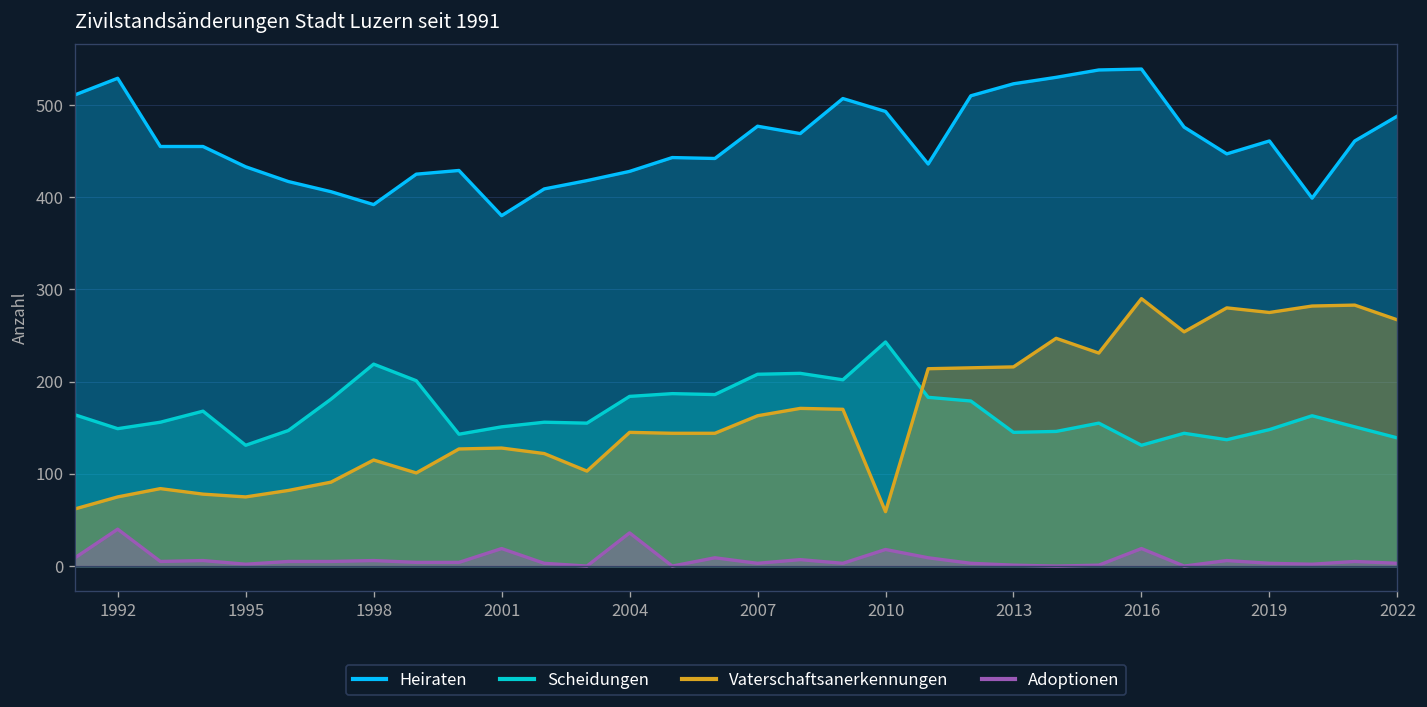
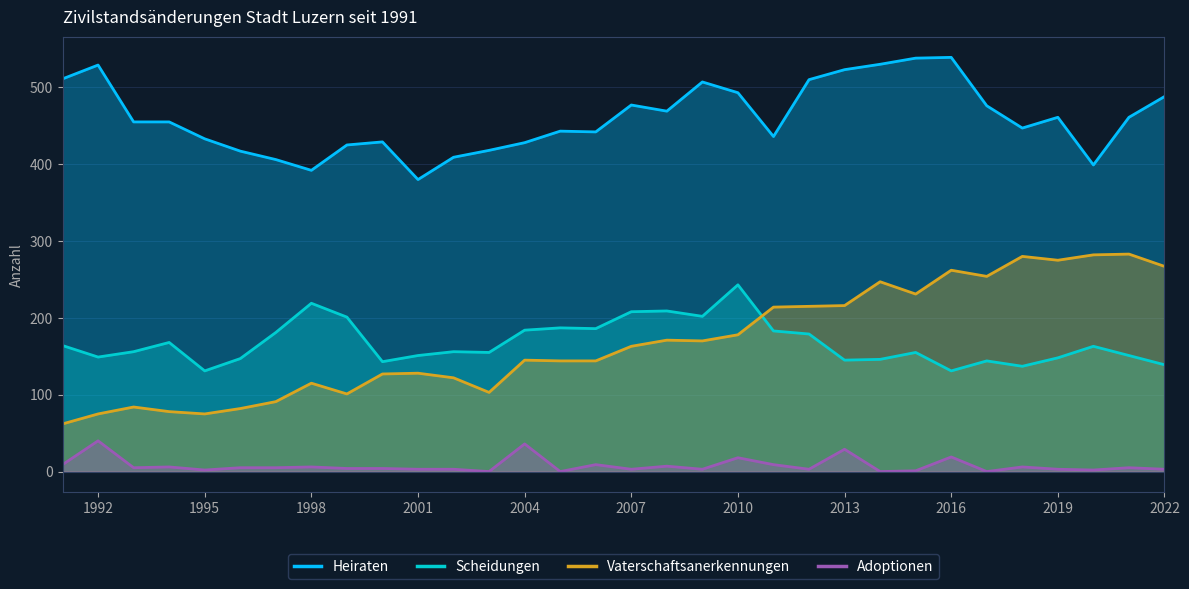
  {
    "Vaterschaftsanerkennungen": {
      "1992": 80,
      "1995": 80,
      "1998": 120,
      "2001": 130,
      "2004": 150,
      "2007": 160,
-     "2010": 60,
+     "2010": 180,
      "2013": 220,
-     "2016": 290,
+     "2016": 260,
      "2019": 280,
      "2022": 270
    },
    "Adoptionen": {
      "1992": 40,
      "1995": 0,
      "1998": 10,
-     "2001": 20,
+     "2001": 0,
      "2004": 40,
      "2007": 0,
      "2010": 20,
-     "2013": 0,
+     "2013": 30,
      "2016": 20,
      "2019": 0,
      "2022": 0
    }
  }
